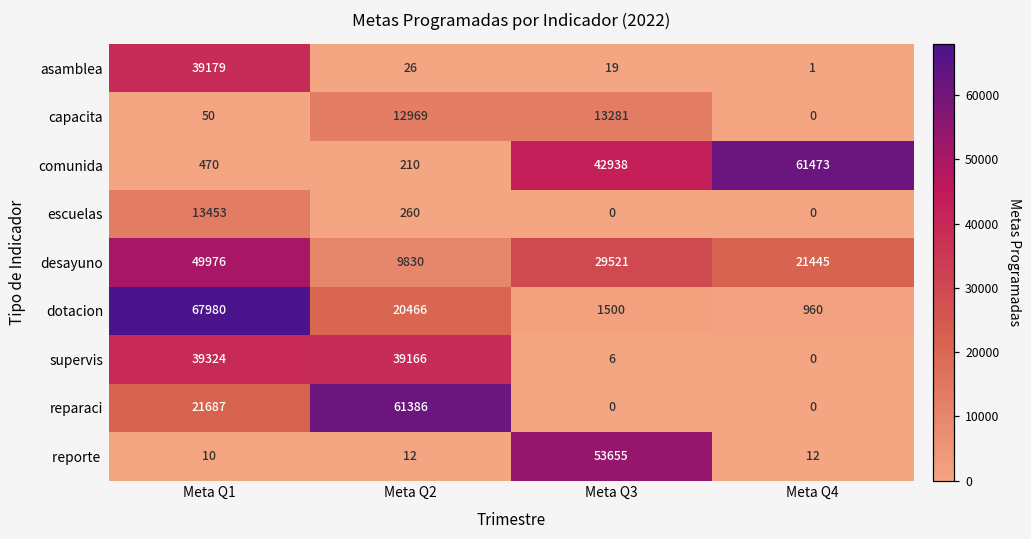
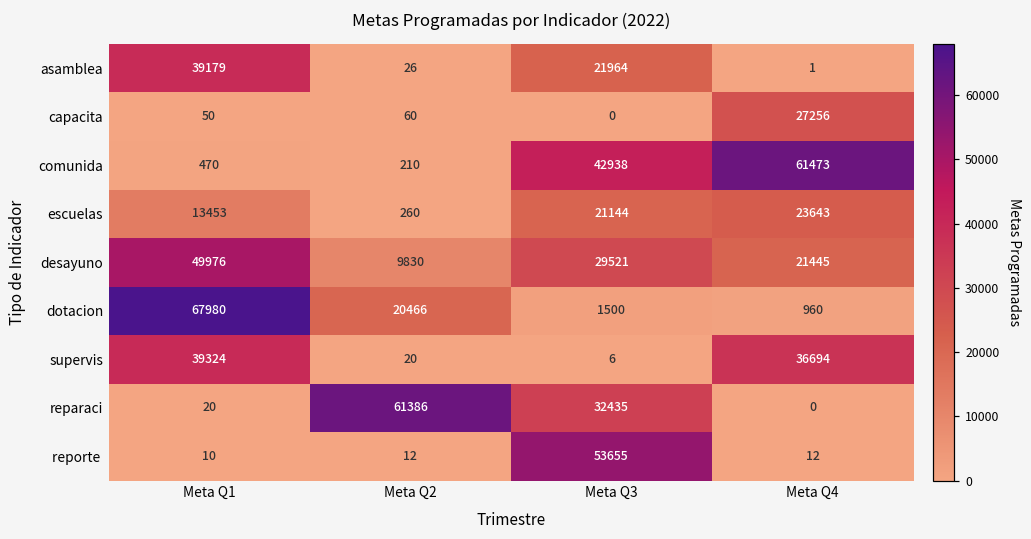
  {
    "asamblea": {
      "Meta Q1": 39179,
      "Meta Q2": 26,
-     "Meta Q3": 19,
+     "Meta Q3": 21964,
      "Meta Q4": 1
    },
    "capacita": {
      "Meta Q1": 50,
-     "Meta Q2": 12969,
-     "Meta Q3": 13281,
-     "Meta Q4": 0
+     "Meta Q2": 60,
+     "Meta Q3": 0,
+     "Meta Q4": 27256
    },
    "comunida": {
      "Meta Q1": 470,
      "Meta Q2": 210,
      "Meta Q3": 42938,
      "Meta Q4": 61473
    },
    "escuelas": {
      "Meta Q1": 13453,
      "Meta Q2": 260,
-     "Meta Q3": 0,
-     "Meta Q4": 0
+     "Meta Q3": 21144,
+     "Meta Q4": 23643
    },
    "desayuno": {
      "Meta Q1": 49976,
      "Meta Q2": 9830,
      "Meta Q3": 29521,
      "Meta Q4": 21445
    },
    "dotacion": {
      "Meta Q1": 67980,
      "Meta Q2": 20466,
      "Meta Q3": 1500,
      "Meta Q4": 960
    },
    "supervis": {
      "Meta Q1": 39324,
-     "Meta Q2": 39166,
+     "Meta Q2": 20,
      "Meta Q3": 6,
-     "Meta Q4": 0
+     "Meta Q4": 36694
    },
    "reparaci": {
-     "Meta Q1": 21687,
+     "Meta Q1": 20,
      "Meta Q2": 61386,
-     "Meta Q3": 0,
+     "Meta Q3": 32435,
      "Meta Q4": 0
    },
    "reporte": {
      "Meta Q1": 10,
      "Meta Q2": 12,
      "Meta Q3": 53655,
      "Meta Q4": 12
    }
  }
